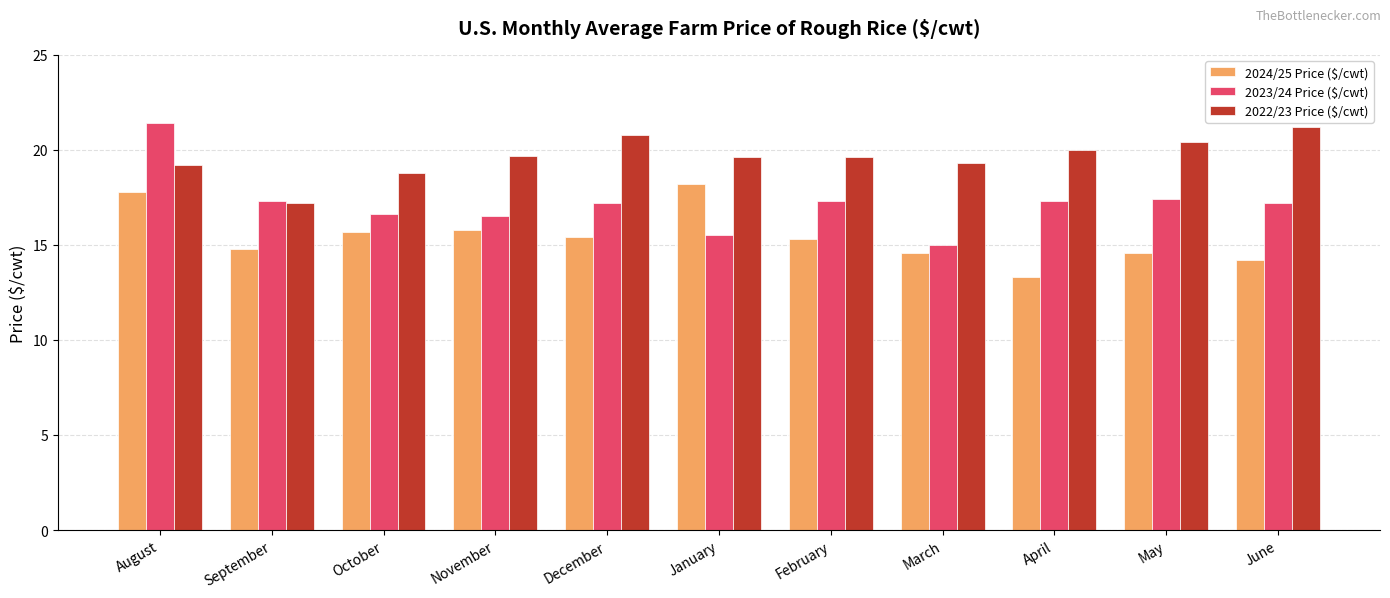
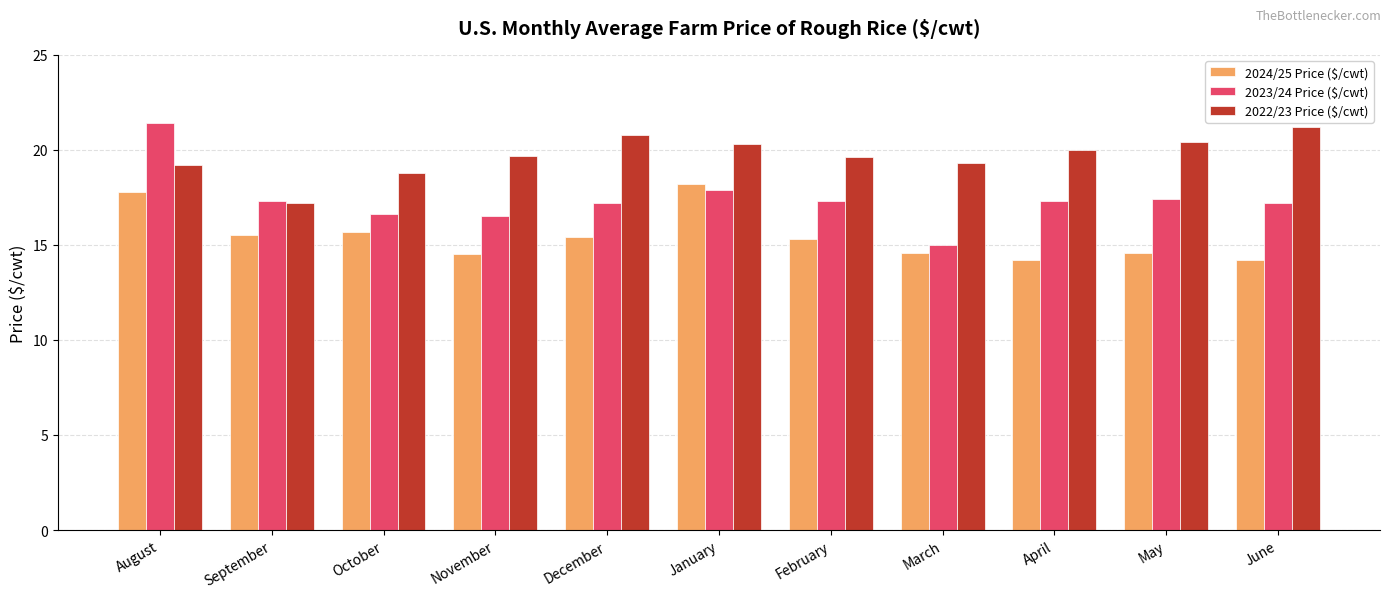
  {
    "2024/25 Price ($/cwt)": {
      "August": 17.8,
-     "September": 14.8,
+     "September": 15.5,
      "October": 15.7,
-     "November": 15.8,
+     "November": 14.5,
      "December": 15.4,
      "January": 18.2,
      "February": 15.3,
      "March": 14.6,
-     "April": 13.3,
+     "April": 14.2,
      "May": 14.6,
      "June": 14.2
    },
    "2023/24 Price ($/cwt)": {
      "August": 21.4,
      "September": 17.3,
      "October": 16.6,
      "November": 16.5,
      "December": 17.2,
-     "January": 15.5,
+     "January": 17.9,
      "February": 17.3,
      "March": 15.0,
      "April": 17.3,
      "May": 17.4,
      "June": 17.2
    },
    "2022/23 Price ($/cwt)": {
      "August": 19.2,
      "September": 17.2,
      "October": 18.8,
      "November": 19.7,
      "December": 20.8,
-     "January": 19.6,
+     "January": 20.3,
      "February": 19.6,
      "March": 19.3,
      "April": 20.0,
      "May": 20.4,
      "June": 21.2
    }
  }
